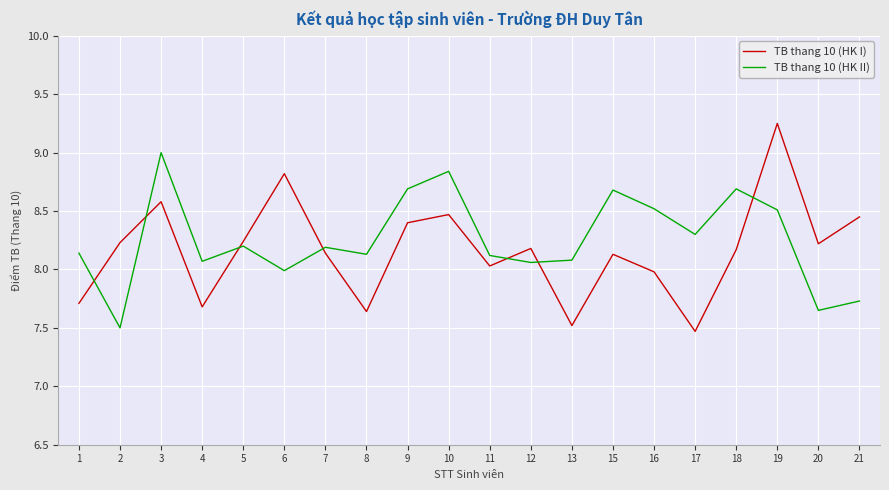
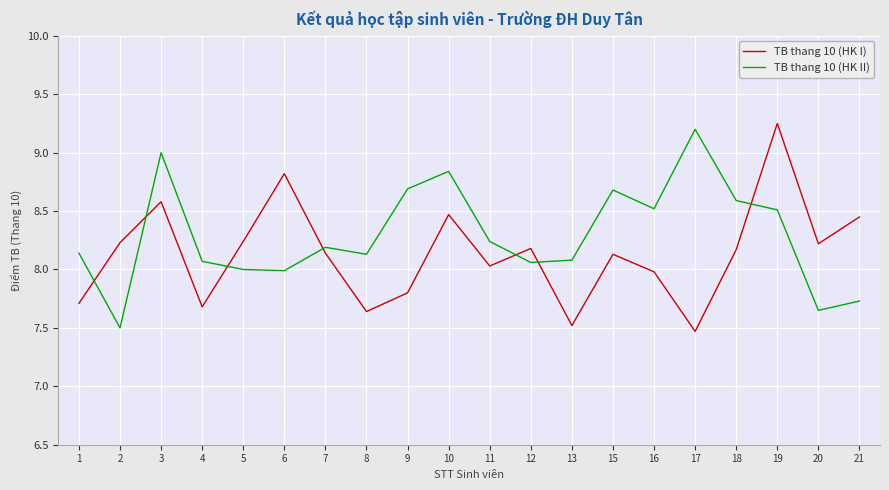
  {
    "TB thang 10 (HK I)": {
      "1": 7.7,
      "2": 8.23,
      "3": 8.6,
      "4": 7.7,
      "5": 8.24,
      "6": 8.8,
      "7": 8.14,
      "8": 7.64,
-     "9": 8.4,
+     "9": 7.8,
      "10": 8.47,
      "11": 8.03,
      "12": 8.2,
      "13": 7.5,
      "15": 8.13,
      "16": 8.0,
      "17": 7.47,
      "18": 8.17,
      "19": 9.25,
      "20": 8.2,
      "21": 8.45
    },
    "TB thang 10 (HK II)": {
      "1": 8.14,
      "2": 7.50,
      "3": 9.00,
      "4": 8.07,
-     "5": 8.2,
+     "5": 8.0,
      "6": 7.99,
      "7": 8.19,
      "8": 8.13,
      "9": 8.69,
      "10": 8.84,
-     "11": 8.12,
+     "11": 8.24,
      "12": 8.06,
      "13": 8.08,
      "15": 8.68,
      "16": 8.52,
-     "17": 8.3,
-     "18": 8.69,
+     "17": 9.2,
+     "18": 8.59,
      "19": 8.51,
      "20": 7.65,
      "21": 7.73
    }
  }
